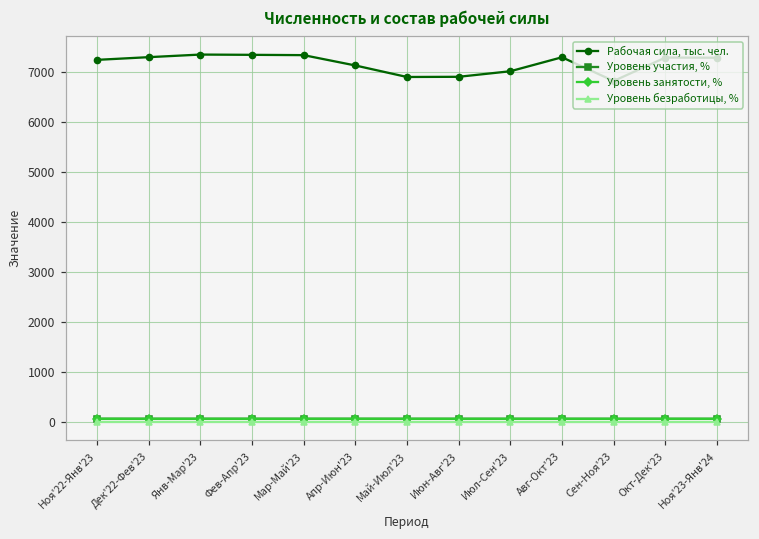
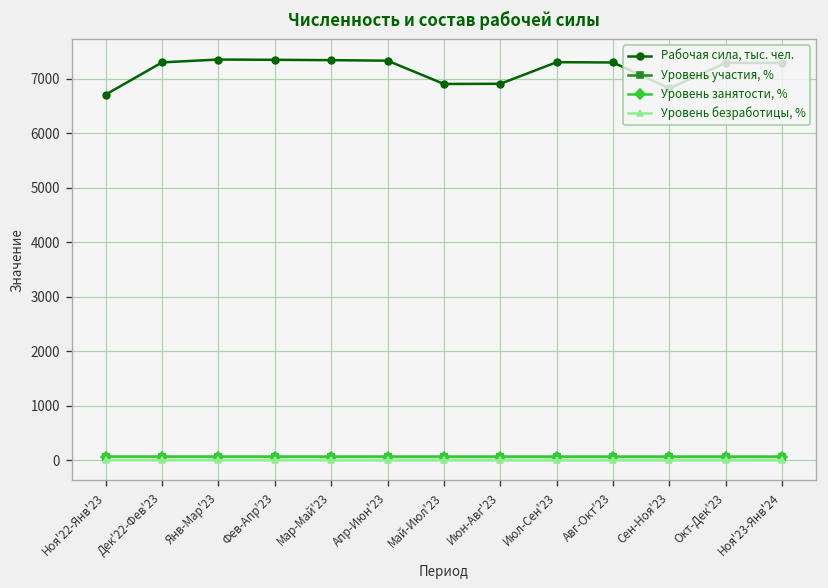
  {
    "Рабочая сила, тыс. чел.": {
-     "Ноя'22-Янв'23": 7200,
+     "Ноя'22-Янв'23": 6700,
      "Дек'22-Фев'23": 7300,
      "Янв-Мар'23": 7400,
      "Фев-Апр'23": 7300,
      "Мар-Май'23": 7300,
-     "Апр-Июн'23": 7100,
+     "Апр-Июн'23": 7300,
      "Май-Июл'23": 6900,
      "Июн-Авг'23": 6900,
-     "Июл-Сен'23": 7000,
+     "Июл-Сен'23": 7300,
      "Авг-Окт'23": 7300
    },
    "Уровень занятости, %": {
      "Ноя'22-Янв'23": 100,
      "Дек'22-Фев'23": 100,
      "Янв-Мар'23": 100,
      "Фев-Апр'23": 100,
      "Мар-Май'23": 100,
      "Апр-Июн'23": 100,
      "Май-Июл'23": 100,
      "Июн-Авг'23": 100,
      "Июл-Сен'23": 100,
      "Авг-Окт'23": 100,
      "Сен-Ноя'23": 100,
      "Окт-Дек'23": 100,
      "Ноя'23-Янв'24": 100
    },
    "Уровень безработицы, %": {
      "Ноя'22-Янв'23": 0,
      "Дек'22-Фев'23": 0,
      "Янв-Мар'23": 0,
      "Фев-Апр'23": 0,
      "Мар-Май'23": 0,
      "Апр-Июн'23": 0,
      "Май-Июл'23": 0,
      "Июн-Авг'23": 0,
      "Июл-Сен'23": 0,
      "Авг-Окт'23": 0,
      "Сен-Ноя'23": 0,
      "Окт-Дек'23": 0,
      "Ноя'23-Янв'24": 0
    }
  }
